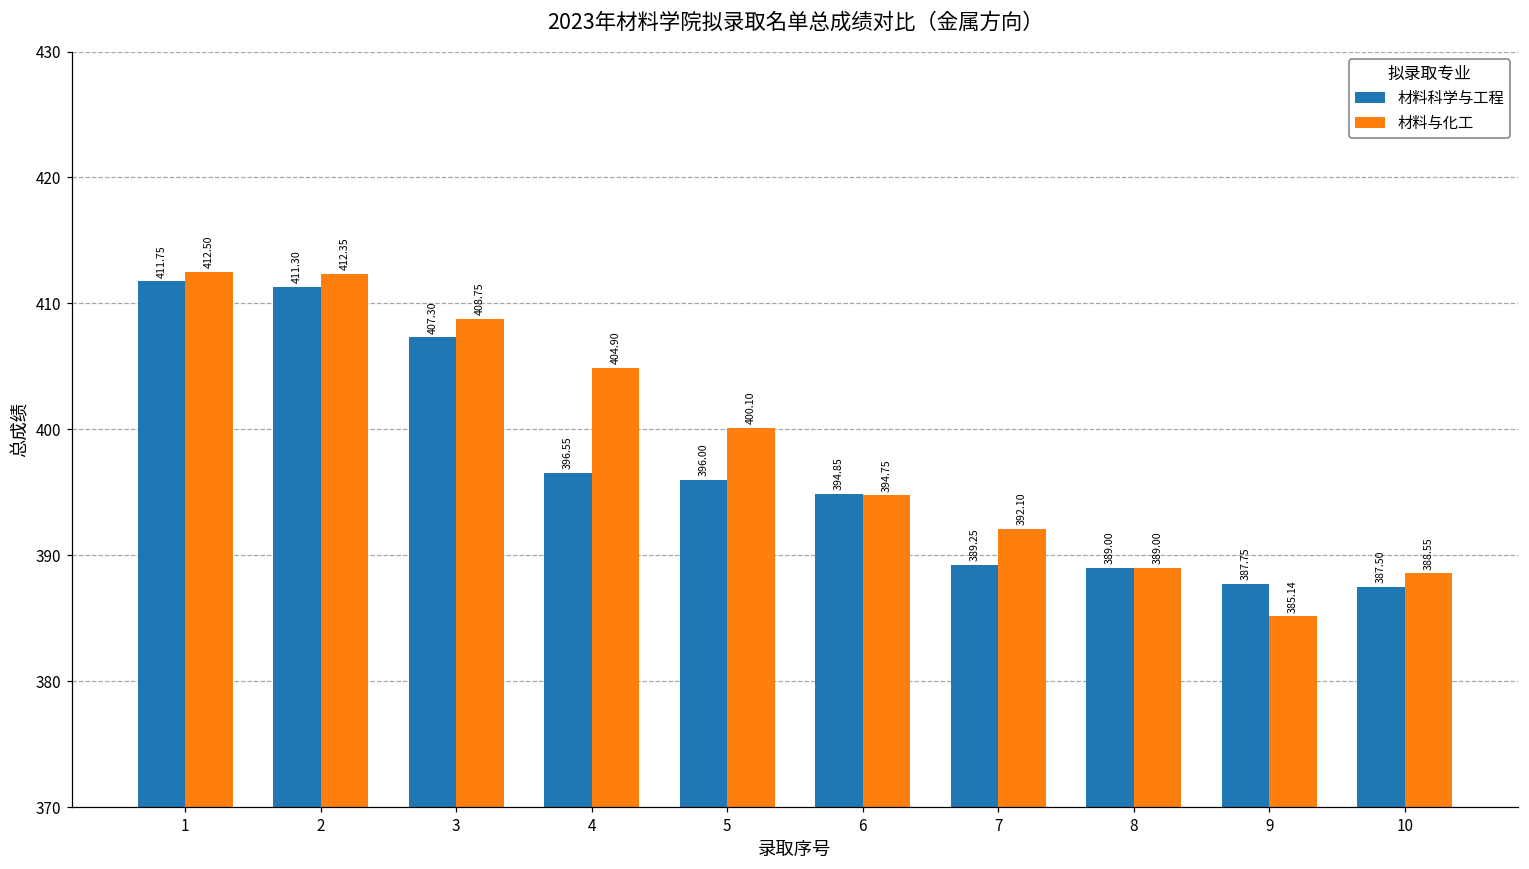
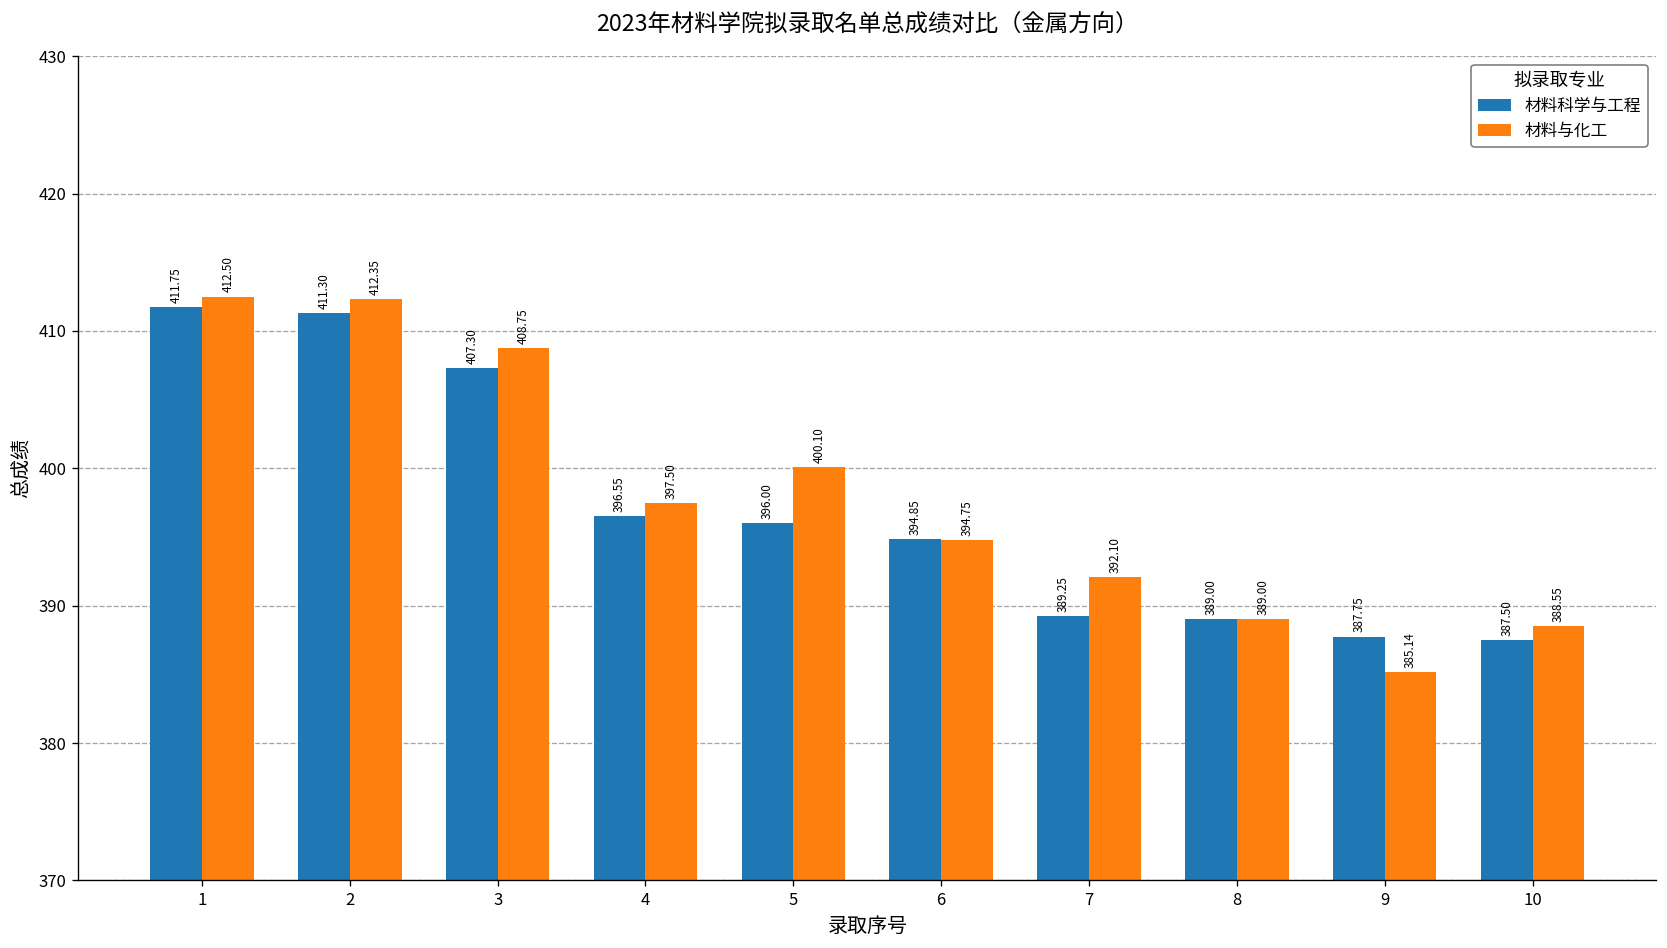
  {
    "材料科学与工程": {
      "1": 411.75,
      "2": 411.30,
      "3": 407.30,
      "4": 396.55,
      "5": 396.00,
      "6": 394.85,
      "7": 389.25,
      "8": 389.00,
      "9": 387.75,
      "10": 387.50
    },
    "材料与化工": {
      "1": 412.50,
      "2": 412.35,
      "3": 408.75,
-     "4": 404.90,
+     "4": 397.50,
      "5": 400.10,
      "6": 394.75,
      "7": 392.10,
      "8": 389.00,
      "9": 385.14,
      "10": 388.55
    }
  }
